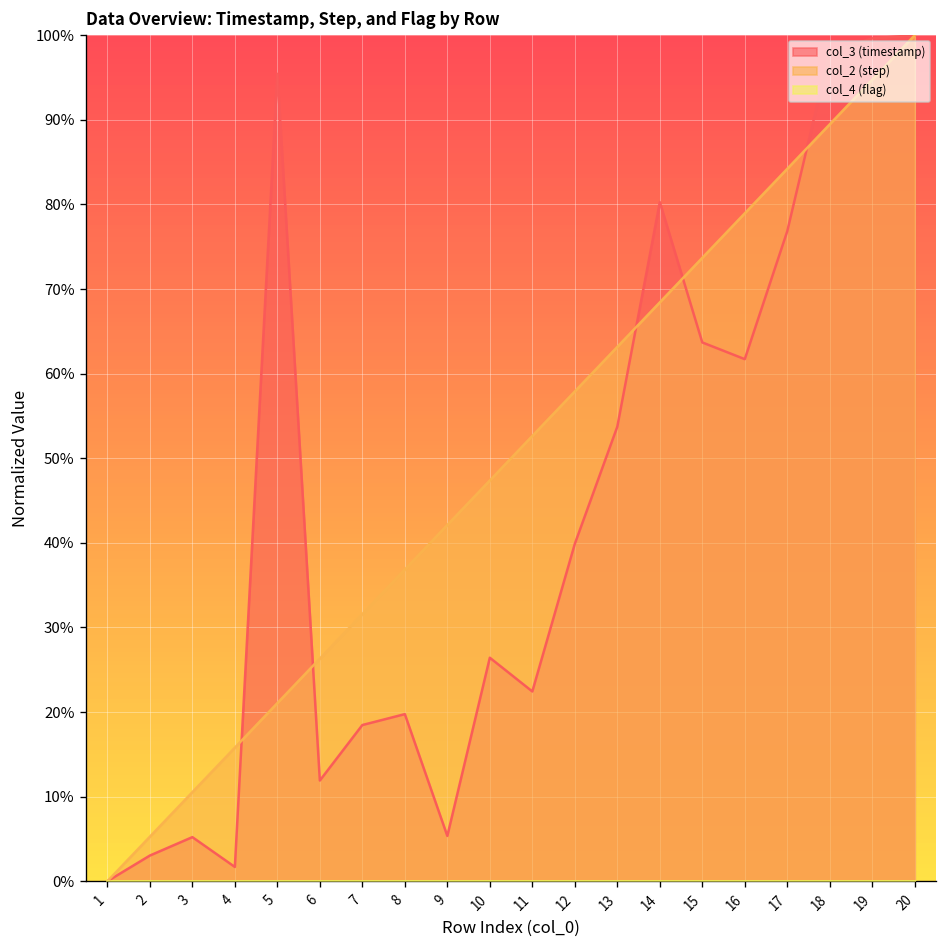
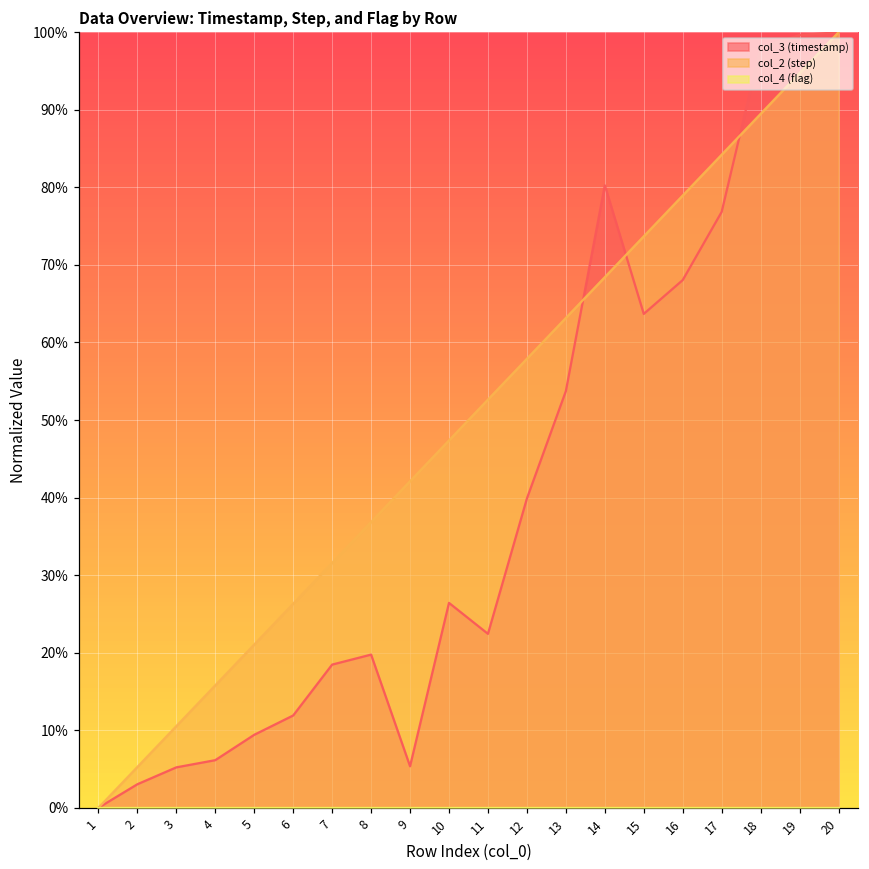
  {
    "col_3 (timestamp)": {
      "2": "3%",
      "3": "5%",
-     "4": "2%",
-     "5": "95%",
+     "4": "6%",
+     "5": "9%",
      "6": "12%",
      "7": "18%",
      "8": "20%",
      "9": "5%",
      "10": "26%",
      "11": "22%",
      "12": "40%",
      "13": "54%",
      "14": "80%",
      "15": "64%",
-     "16": "62%",
+     "16": "68%",
      "17": "77%",
      "19": "100%"
    }
  }
